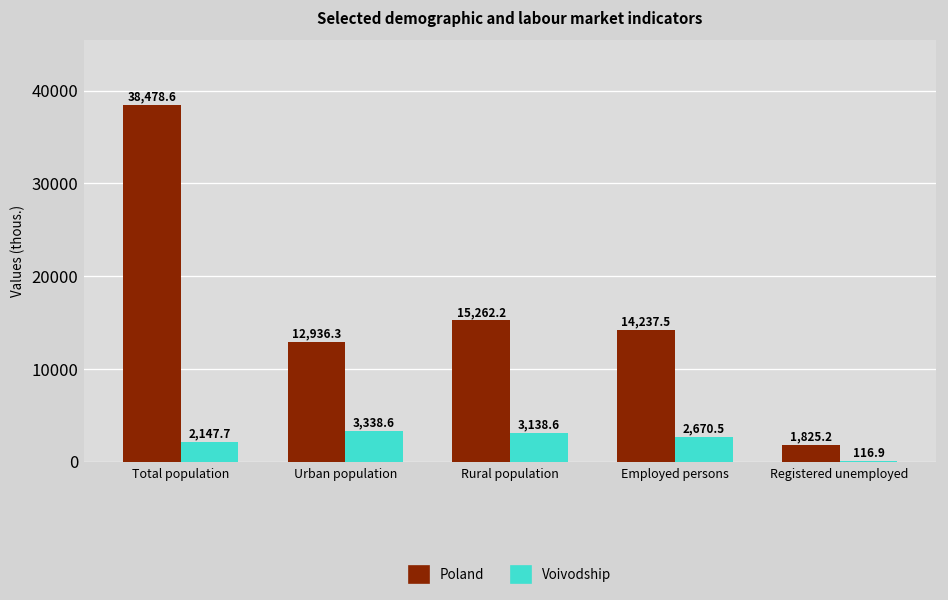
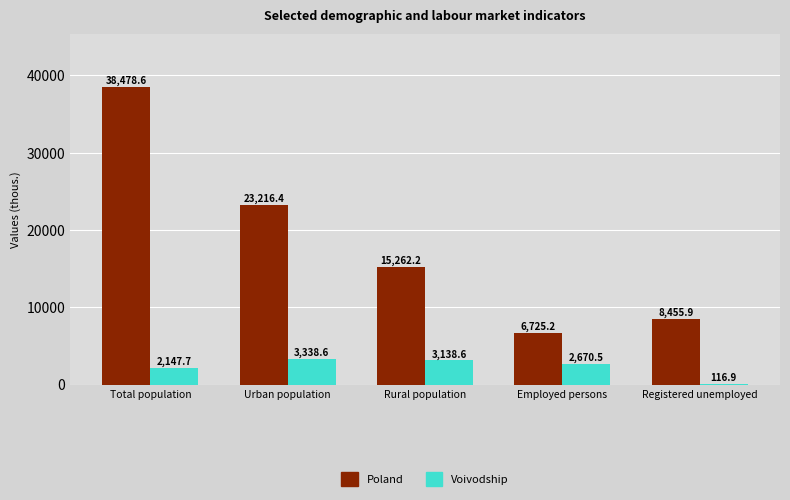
  {
    "Poland": {
      "Total population": "38,478.6",
-     "Urban population": "12,936.3",
+     "Urban population": "23,216.4",
      "Rural population": "15,262.2",
-     "Employed persons": "14,237.5",
-     "Registered unemployed": "1,825.2"
+     "Employed persons": "6,725.2",
+     "Registered unemployed": "8,455.9"
    },
    "Voivodship": {
      "Total population": "2,147.7",
      "Urban population": "3,338.6",
      "Rural population": "3,138.6",
      "Employed persons": "2,670.5",
      "Registered unemployed": "116.9"
    }
  }
